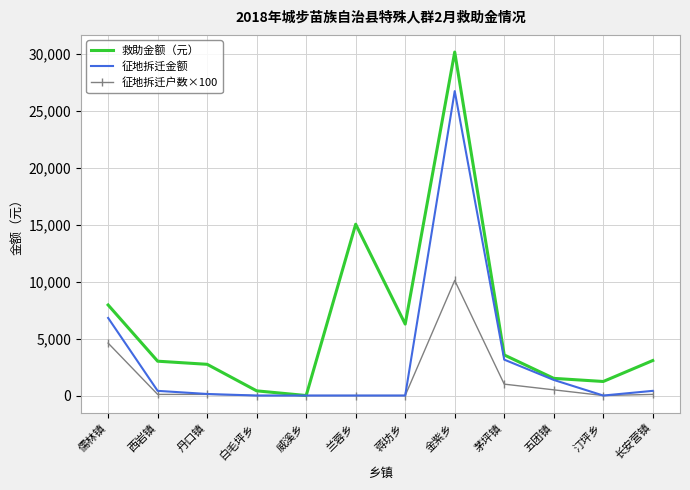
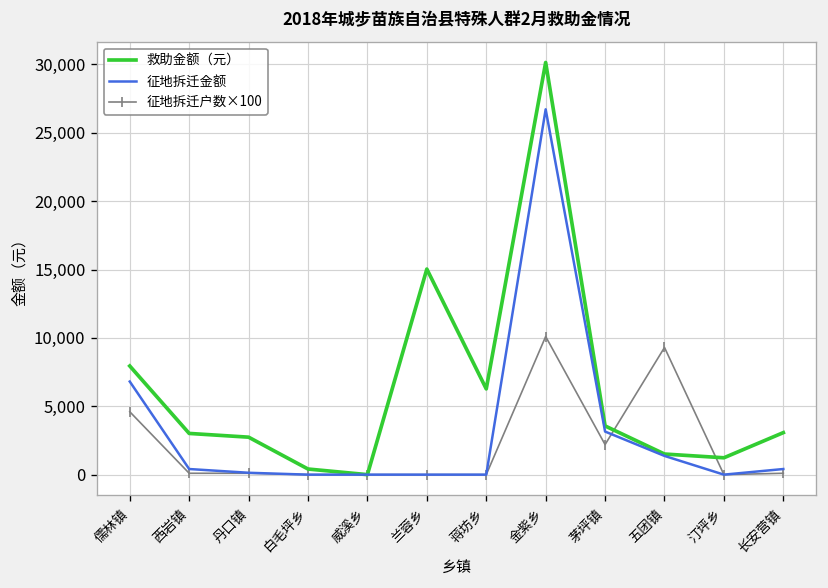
  {
    "救助金额（元）": {
      "儒林镇": "7,900",
      "西岩镇": "3,000",
      "丹口镇": "2,700",
      "白毛坪乡": "400",
      "兰蓉乡": "15,000",
      "蒋坊乡": "6,300",
      "金紫乡": "30,100",
      "茅坪镇": "3,600",
      "汀坪乡": "1,200",
      "长安营镇": "3,100"
    },
    "征地拆迁金额": {
      "儒林镇": "6,800",
      "西岩镇": "400",
      "金紫乡": "26,700",
      "茅坪镇": "3,200",
      "长安营镇": "400"
    },
    "征地拆迁户数×100": {
      "儒林镇": "4,600",
      "西岩镇": "100",
      "金紫乡": "10,100",
-     "茅坪镇": "1,000",
-     "五团镇": "500",
+     "茅坪镇": "2,200",
+     "五团镇": "9,300",
      "长安营镇": "100"
    }
  }
